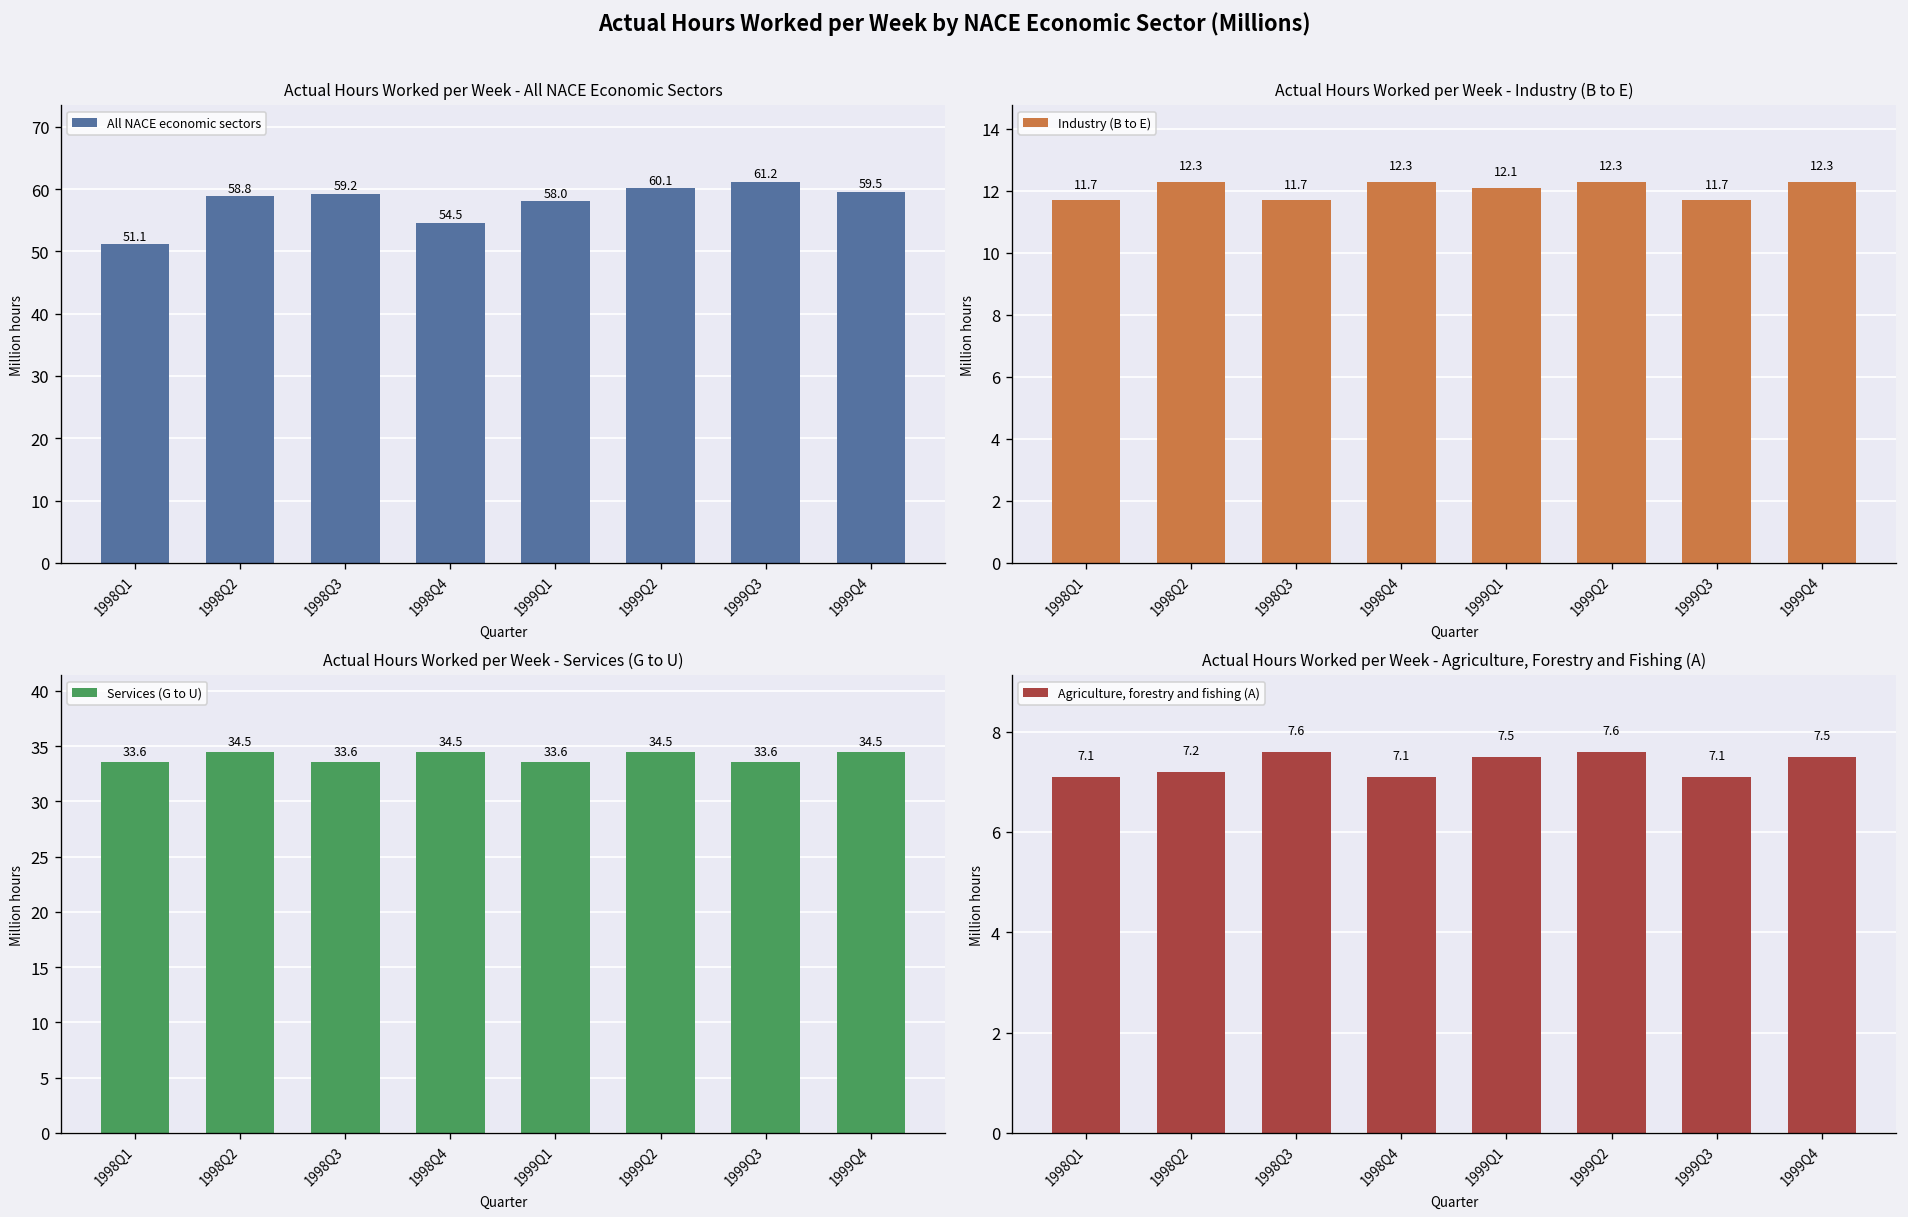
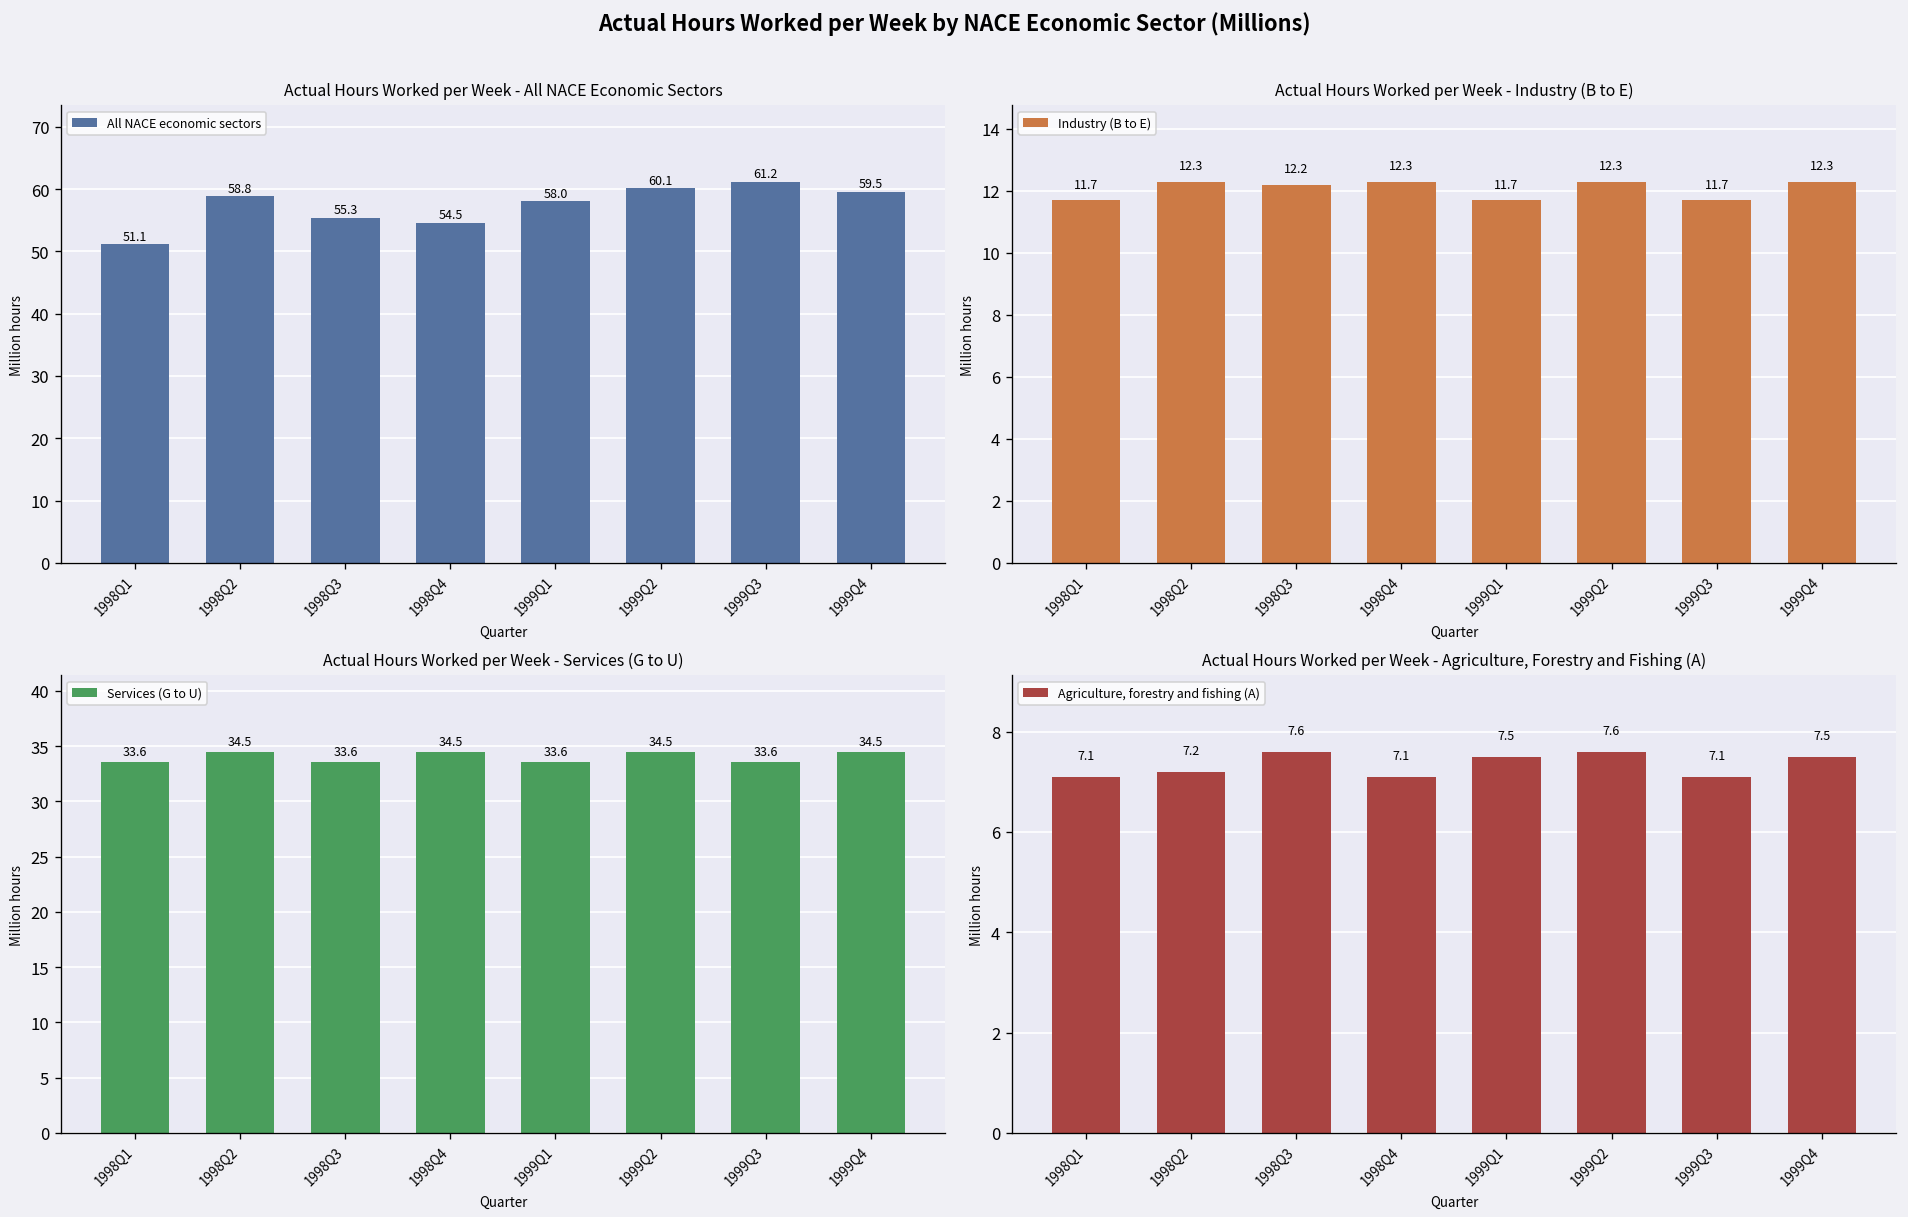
  {
    "Actual Hours Worked per Week - All NACE Economic Sectors": {
      "1998Q1": 51.1,
      "1998Q2": 58.8,
-     "1998Q3": 59.2,
+     "1998Q3": 55.3,
      "1998Q4": 54.5,
      "1999Q1": 58.0,
      "1999Q2": 60.1,
      "1999Q3": 61.2,
      "1999Q4": 59.5
    },
    "Actual Hours Worked per Week - Industry (B to E)": {
      "1998Q1": 11.7,
      "1998Q2": 12.3,
-     "1998Q3": 11.7,
+     "1998Q3": 12.2,
      "1998Q4": 12.3,
-     "1999Q1": 12.1,
+     "1999Q1": 11.7,
      "1999Q2": 12.3,
      "1999Q3": 11.7,
      "1999Q4": 12.3
    },
    "Actual Hours Worked per Week - Services (G to U)": {
      "1998Q1": 33.6,
      "1998Q2": 34.5,
      "1998Q3": 33.6,
      "1998Q4": 34.5,
      "1999Q1": 33.6,
      "1999Q2": 34.5,
      "1999Q3": 33.6,
      "1999Q4": 34.5
    },
    "Actual Hours Worked per Week - Agriculture, Forestry and Fishing (A)": {
      "1998Q1": 7.1,
      "1998Q2": 7.2,
      "1998Q3": 7.6,
      "1998Q4": 7.1,
      "1999Q1": 7.5,
      "1999Q2": 7.6,
      "1999Q3": 7.1,
      "1999Q4": 7.5
    }
  }
